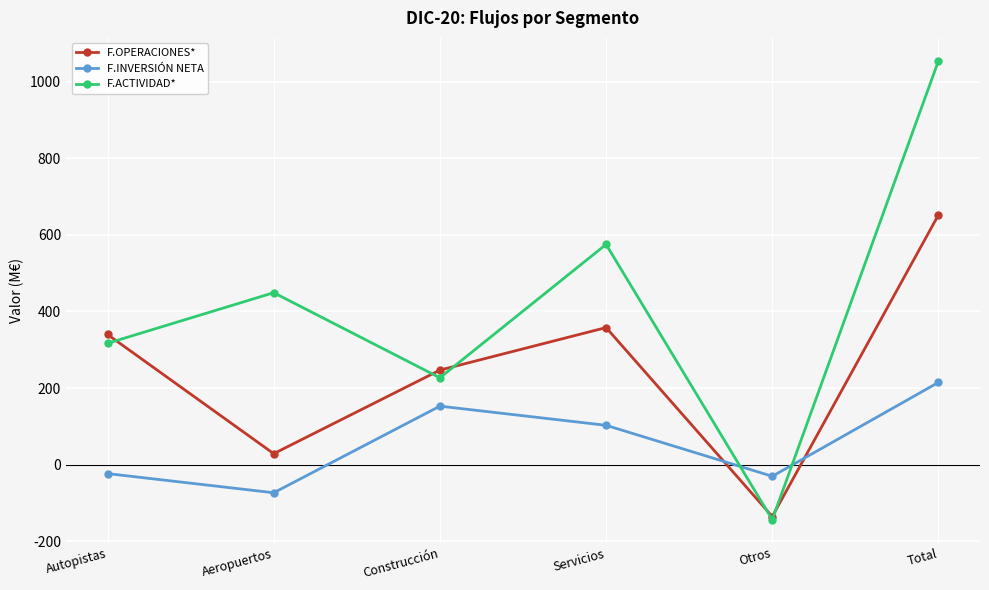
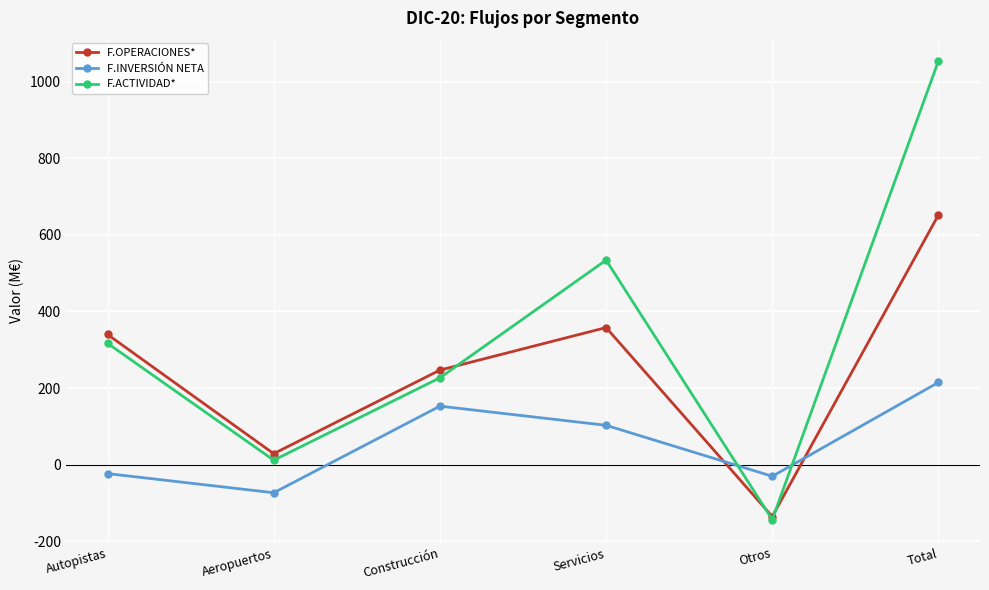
  {
    "F.OPERACIONES*": {
      "Autopistas": 340,
      "Aeropuertos": 30,
      "Construcción": 250,
      "Servicios": 360,
      "Otros": -140,
      "Total": 650
    },
    "F.INVERSIÓN NETA": {
      "Autopistas": -20,
      "Aeropuertos": -70,
      "Construcción": 150,
      "Servicios": 100,
      "Otros": -30,
      "Total": 220
    },
    "F.ACTIVIDAD*": {
      "Autopistas": 320,
-     "Aeropuertos": 450,
+     "Aeropuertos": 10,
      "Construcción": 230,
-     "Servicios": 580,
+     "Servicios": 530,
      "Otros": -140,
      "Total": 1050
    }
  }
